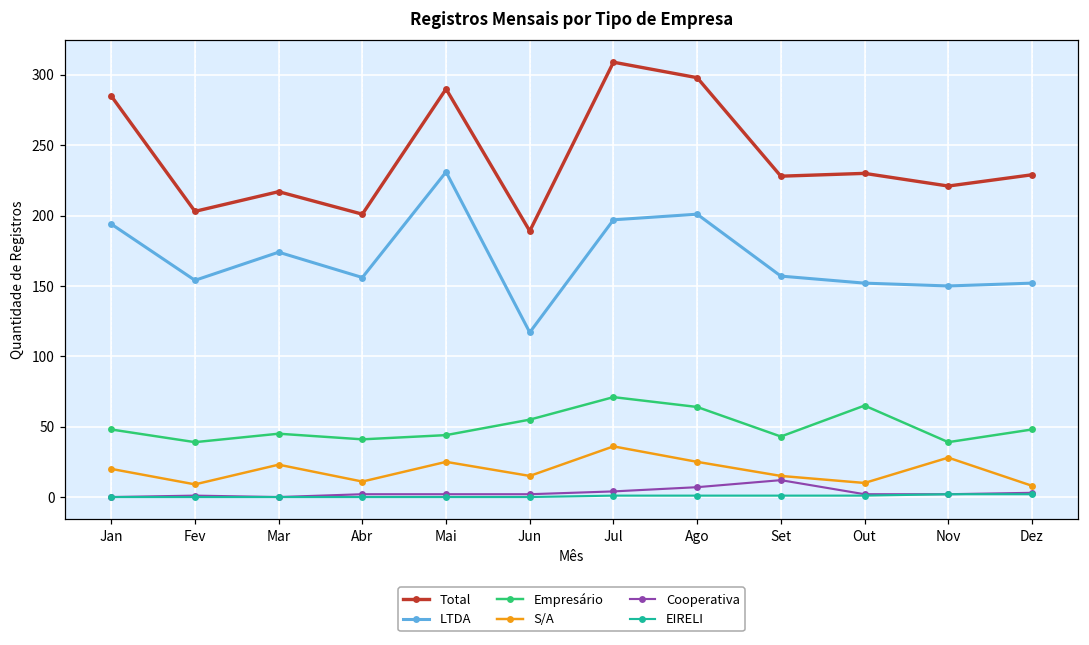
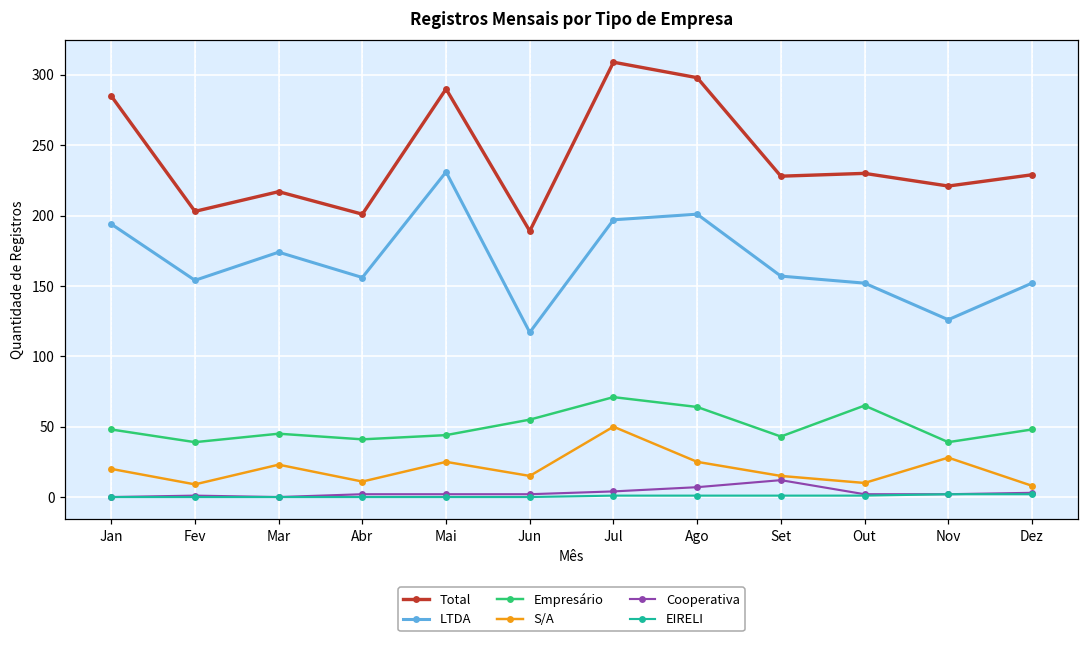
  {
    "Total": {
      "Jan": 285,
      "Fev": 203,
      "Mar": 217,
      "Abr": 201,
      "Mai": 290,
      "Jun": 189,
      "Jul": 309,
      "Ago": 298,
      "Set": 228,
      "Out": 230,
      "Nov": 221,
      "Dez": 229
    },
    "LTDA": {
      "Jan": 194,
      "Fev": 154,
      "Mar": 174,
      "Abr": 156,
      "Mai": 231,
      "Jun": 117,
      "Jul": 197,
      "Ago": 201,
      "Set": 157,
      "Out": 152,
-     "Nov": 150,
+     "Nov": 126,
      "Dez": 152
    },
    "S/A": {
      "Jan": 20,
      "Fev": 9,
      "Mar": 23,
      "Abr": 11,
      "Mai": 25,
      "Jun": 15,
-     "Jul": 36,
+     "Jul": 50,
      "Ago": 25,
      "Set": 15,
      "Out": 10,
      "Nov": 28,
      "Dez": 8
    },
    "Cooperativa": {
      "Abr": 2,
      "Mai": 2,
      "Jun": 2,
      "Jul": 4,
      "Ago": 7,
      "Set": 12
    }
  }
